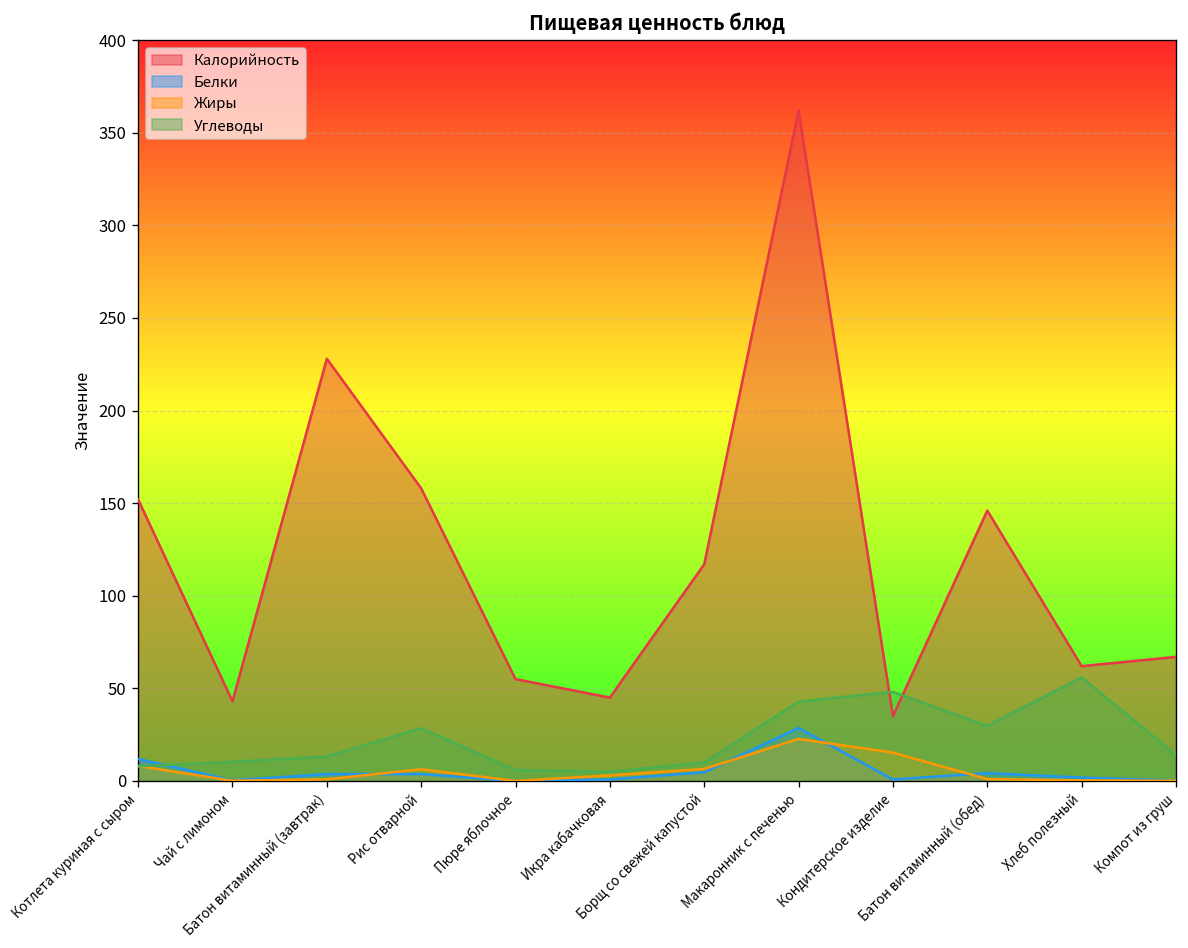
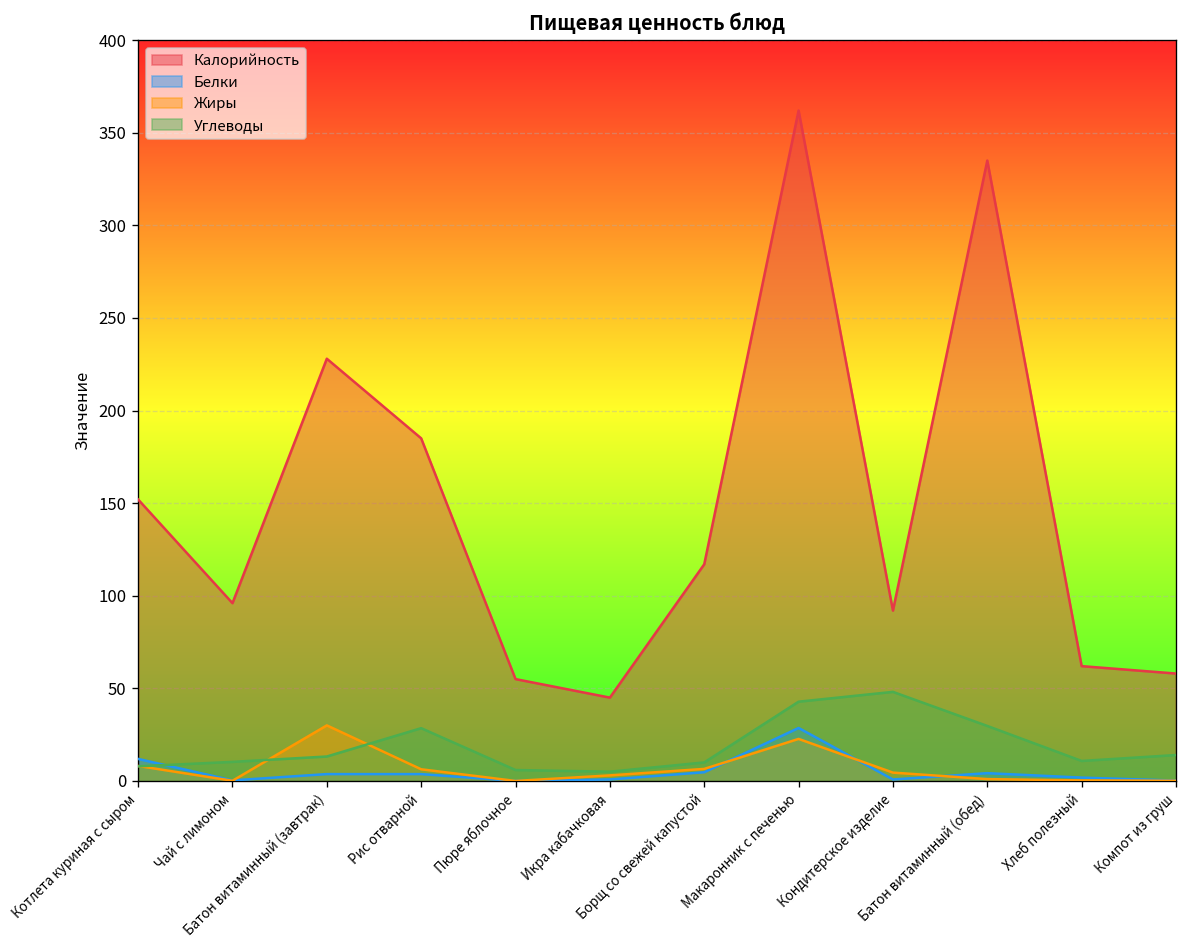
  {
    "Калорийность": {
      "Котлета куриная с сыром": 152,
-     "Чай с лимоном": 43,
+     "Чай с лимоном": 96,
      "Батон витаминный (завтрак)": 228,
-     "Рис отварной": 158,
+     "Рис отварной": 185,
      "Пюре яблочное": 55,
      "Икра кабачковая": 45,
      "Борщ со свежей капустой": 117,
      "Макаронник с печенью": 362,
-     "Кондитерское изделие": 35,
-     "Батон витаминный (обед)": 146,
+     "Кондитерское изделие": 92,
+     "Батон витаминный (обед)": 335,
      "Хлеб полезный": 62,
-     "Компот из груш": 67
+     "Компот из груш": 58
    },
    "Белки": {
      "Котлета куриная с сыром": 12,
      "Батон витаминный (завтрак)": 4,
      "Рис отварной": 4,
      "Икра кабачковая": 1,
      "Борщ со свежей капустой": 5,
      "Макаронник с печенью": 29,
      "Кондитерское изделие": 1,
      "Батон витаминный (обед)": 4
    },
    "Жиры": {
-     "Батон витаминный (завтрак)": 1,
+     "Батон витаминный (завтрак)": 30,
      "Рис отварной": 6,
      "Икра кабачковая": 3,
      "Борщ со свежей капустой": 7,
      "Макаронник с печенью": 23,
-     "Кондитерское изделие": 15,
+     "Кондитерское изделие": 5,
      "Батон витаминный (обед)": 1
    },
    "Углеводы": {
      "Чай с лимоном": 10,
      "Батон витаминный (завтрак)": 13,
      "Рис отварной": 29,
      "Пюре яблочное": 6,
      "Икра кабачковая": 5,
      "Борщ со свежей капустой": 10,
      "Макаронник с печенью": 43,
      "Кондитерское изделие": 48,
      "Батон витаминный (обед)": 30,
-     "Хлеб полезный": 56,
+     "Хлеб полезный": 11,
      "Компот из груш": 14
    }
  }
